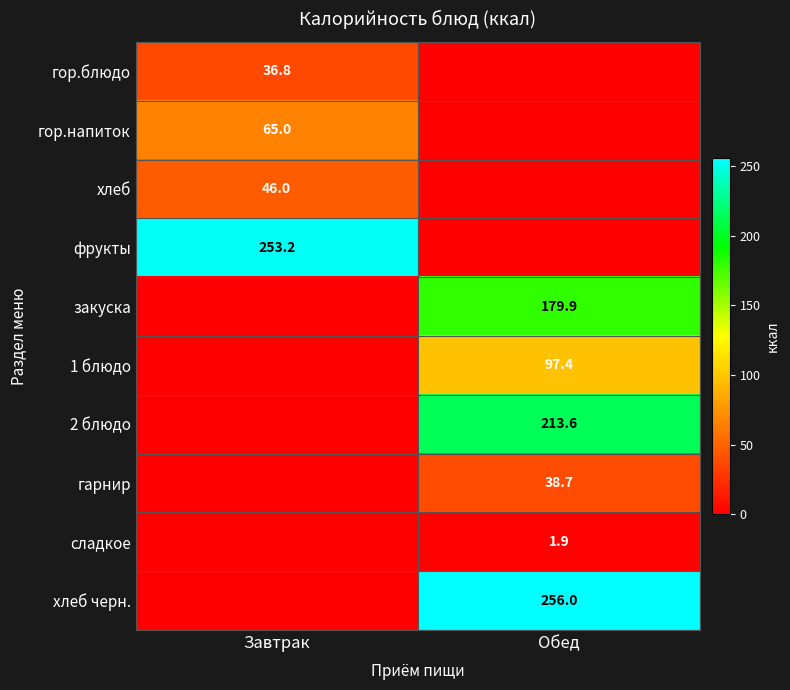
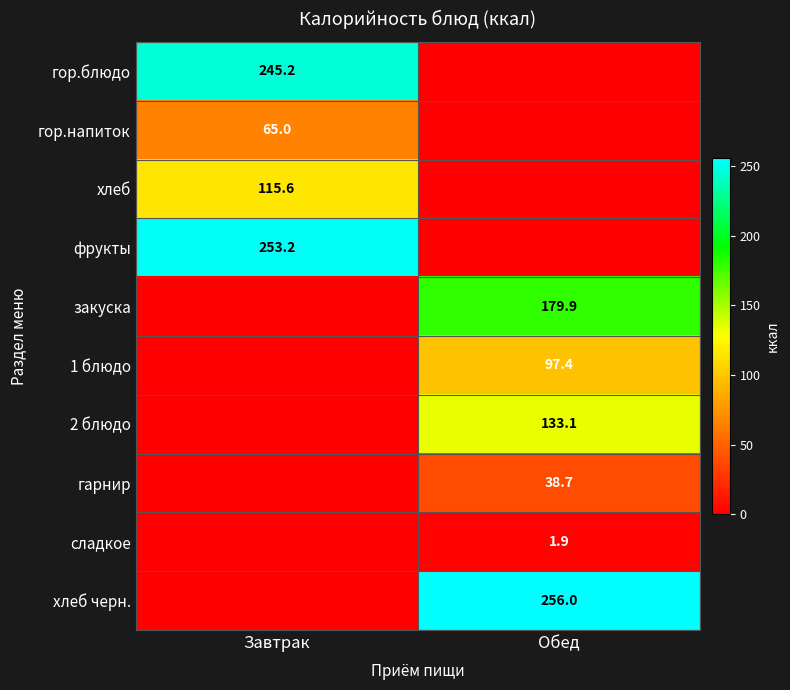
  {
    "гор.блюдо": {
-     "Завтрак": 36.8
+     "Завтрак": 245.2
    },
    "гор.напиток": {
      "Завтрак": 65.0
    },
    "хлеб": {
-     "Завтрак": 46.0
+     "Завтрак": 115.6
    },
    "фрукты": {
      "Завтрак": 253.2
    },
    "закуска": {
      "Обед": 179.9
    },
    "1 блюдо": {
      "Обед": 97.4
    },
    "2 блюдо": {
-     "Обед": 213.6
+     "Обед": 133.1
    },
    "гарнир": {
      "Обед": 38.7
    },
    "сладкое": {
      "Обед": 1.9
    },
    "хлеб черн.": {
      "Обед": 256.0
    }
  }
